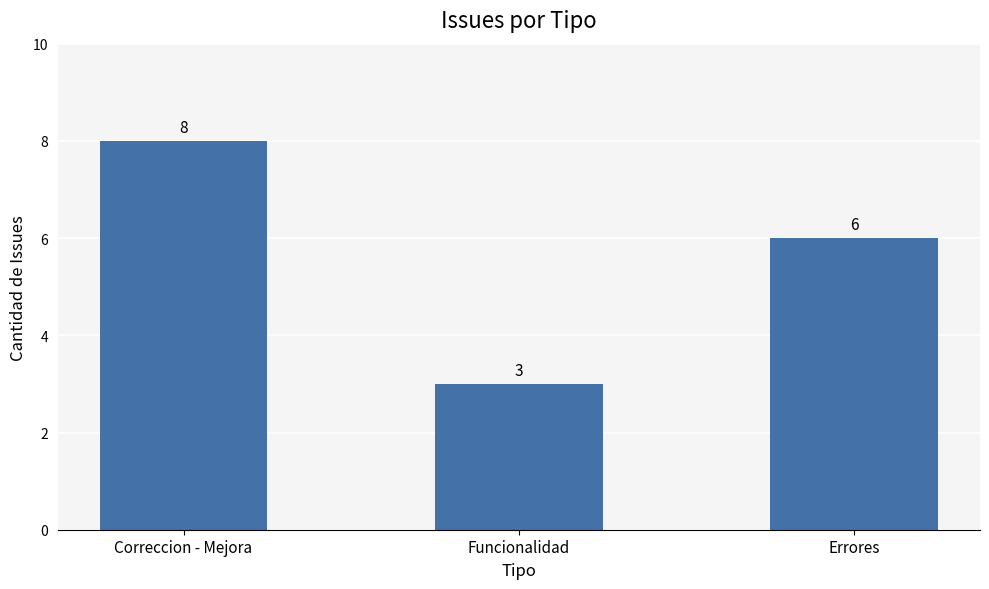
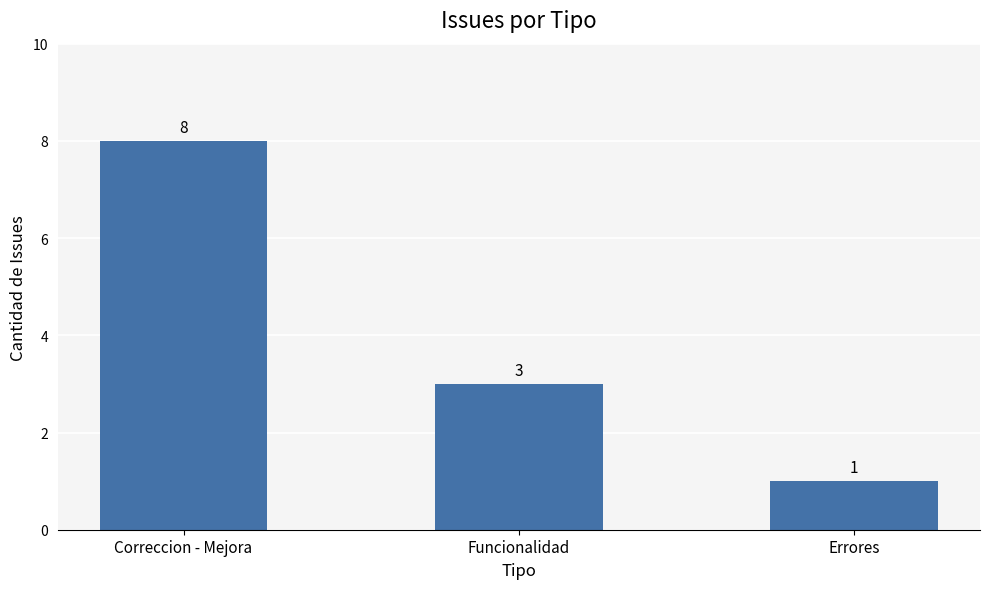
  {
    "Correccion - Mejora": 8,
    "Funcionalidad": 3,
-   "Errores": 6
+   "Errores": 1
  }
